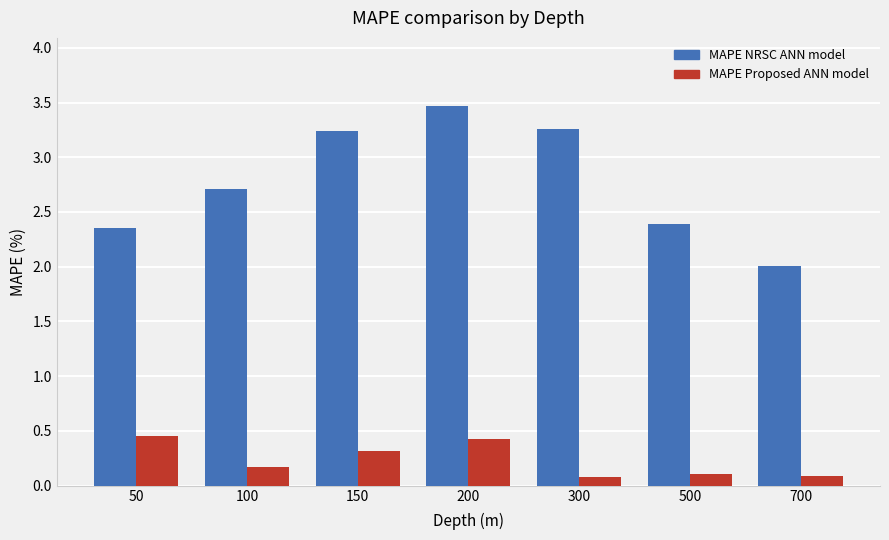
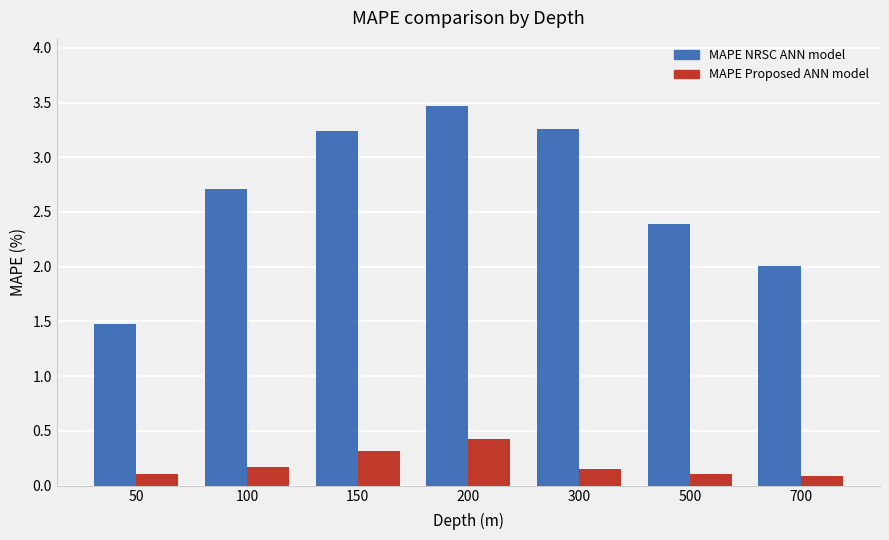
  {
    "MAPE NRSC ANN model": {
-     "50": 2.35,
+     "50": 1.48,
      "100": 2.71,
      "150": 3.24,
      "200": 3.47,
      "300": 3.26,
      "500": 2.39,
      "700": 2.00
    },
    "MAPE Proposed ANN model": {
-     "50": 0.45,
+     "50": 0.11,
      "100": 0.17,
      "150": 0.32,
      "200": 0.42,
-     "300": 0.08,
+     "300": 0.15,
      "500": 0.11,
      "700": 0.09
    }
  }
